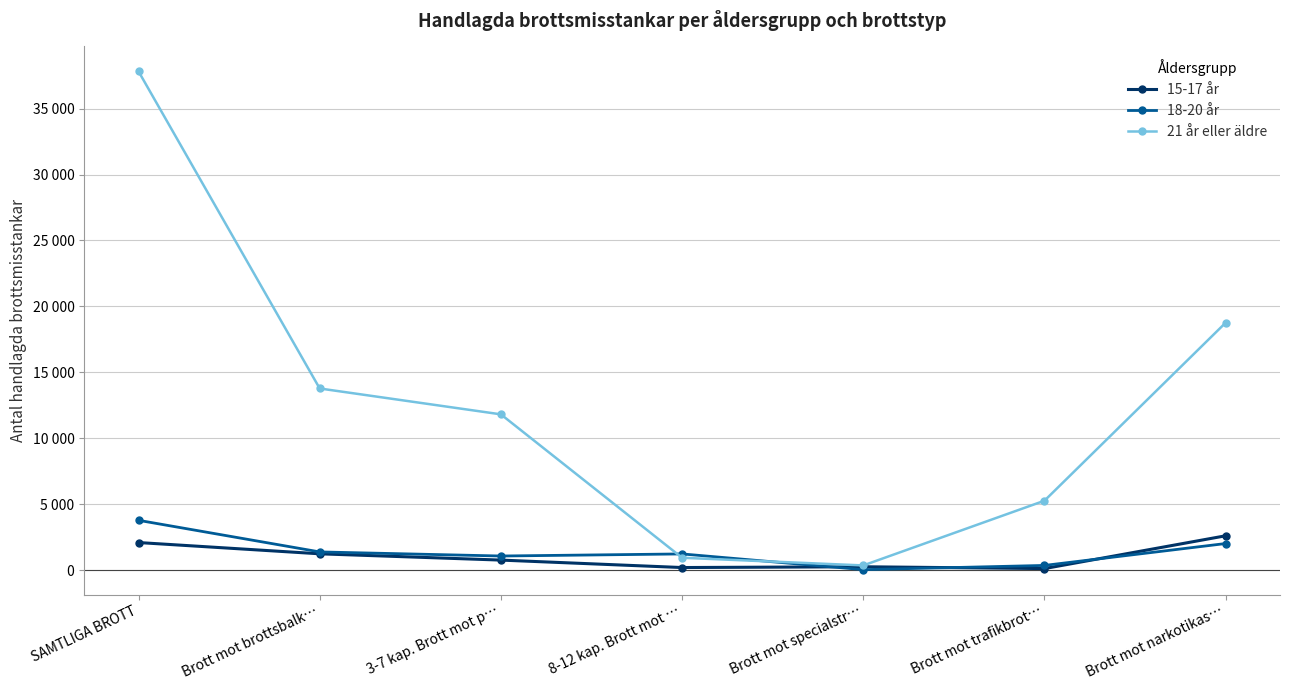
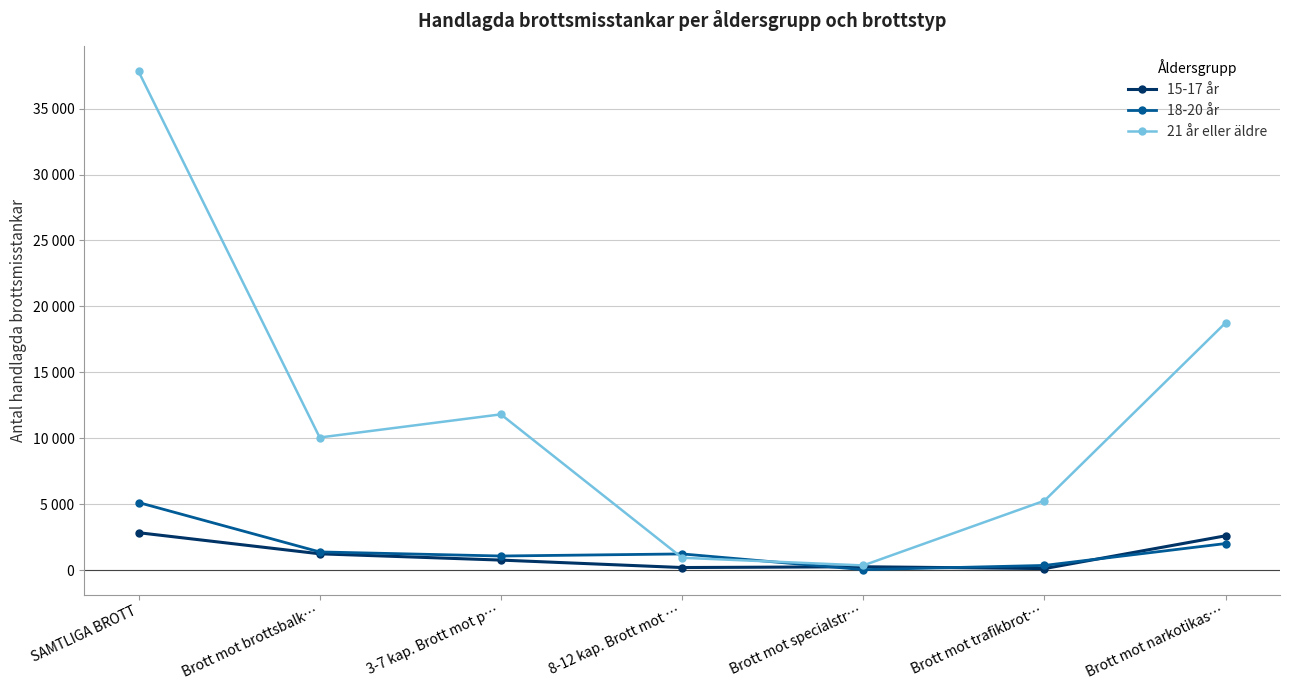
  {
    "15-17 år": {
-     "SAMTLIGA BROTT": 2100,
+     "SAMTLIGA BROTT": 2900,
      "3-7 kap. Brott mot p…": 800,
      "8-12 kap. Brott mot …": 200,
      "Brott mot trafikbrot…": 100,
      "Brott mot narkotikas…": 2600
    },
    "18-20 år": {
-     "SAMTLIGA BROTT": 3800,
+     "SAMTLIGA BROTT": 5100,
      "3-7 kap. Brott mot p…": 1100,
      "8-12 kap. Brott mot …": 1200,
      "Brott mot specialstr…": 0,
      "Brott mot trafikbrot…": 400,
      "Brott mot narkotikas…": 2000
    },
    "21 år eller äldre": {
      "SAMTLIGA BROTT": 37800,
-     "Brott mot brottsbalk…": 13800,
+     "Brott mot brottsbalk…": 10100,
      "3-7 kap. Brott mot p…": 11800,
      "8-12 kap. Brott mot …": 900,
      "Brott mot trafikbrot…": 5300,
      "Brott mot narkotikas…": 18800
    }
  }
